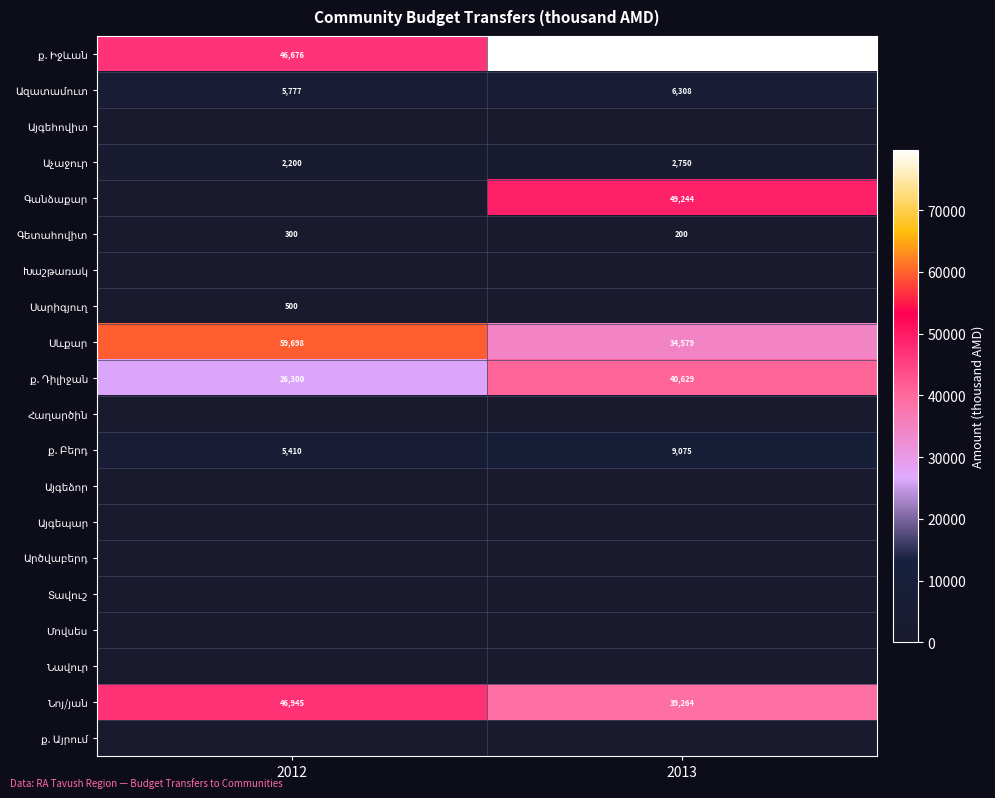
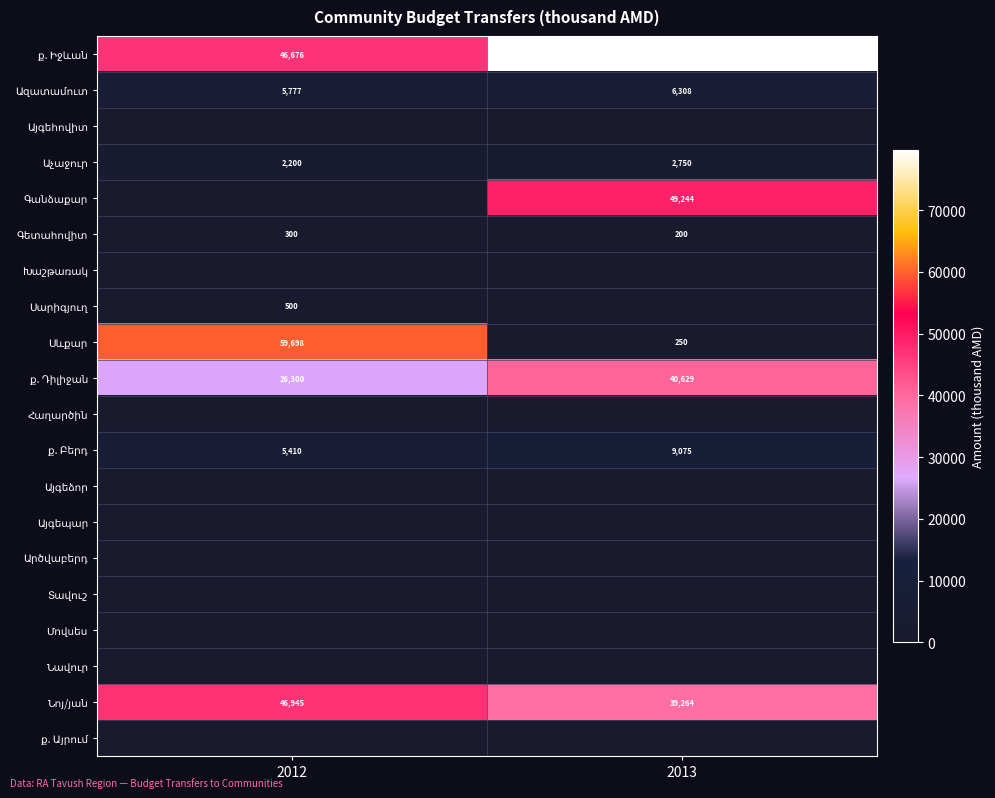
  {
    "ք. Իջևան": {
      "2012": "46,676"
    },
    "Ազատամուտ": {
      "2012": "5,777",
      "2013": "6,308"
    },
    "Աչաջուր": {
      "2012": "2,200",
      "2013": "2,750"
    },
    "Գանձաքար": {
      "2013": "49,244"
    },
    "Գետահովիտ": {
      "2012": "300",
      "2013": "200"
    },
    "Սարիգյուղ": {
      "2012": "500"
    },
    "Սևքար": {
      "2012": "59,698",
-     "2013": "34,579"
+     "2013": "250"
    },
    "ք. Դիլիջան": {
      "2012": "26,300",
      "2013": "40,629"
    },
    "ք. Բերդ": {
      "2012": "5,410",
      "2013": "9,075"
    },
    "Նոյ/յան": {
      "2012": "46,945",
      "2013": "39,264"
    }
  }
